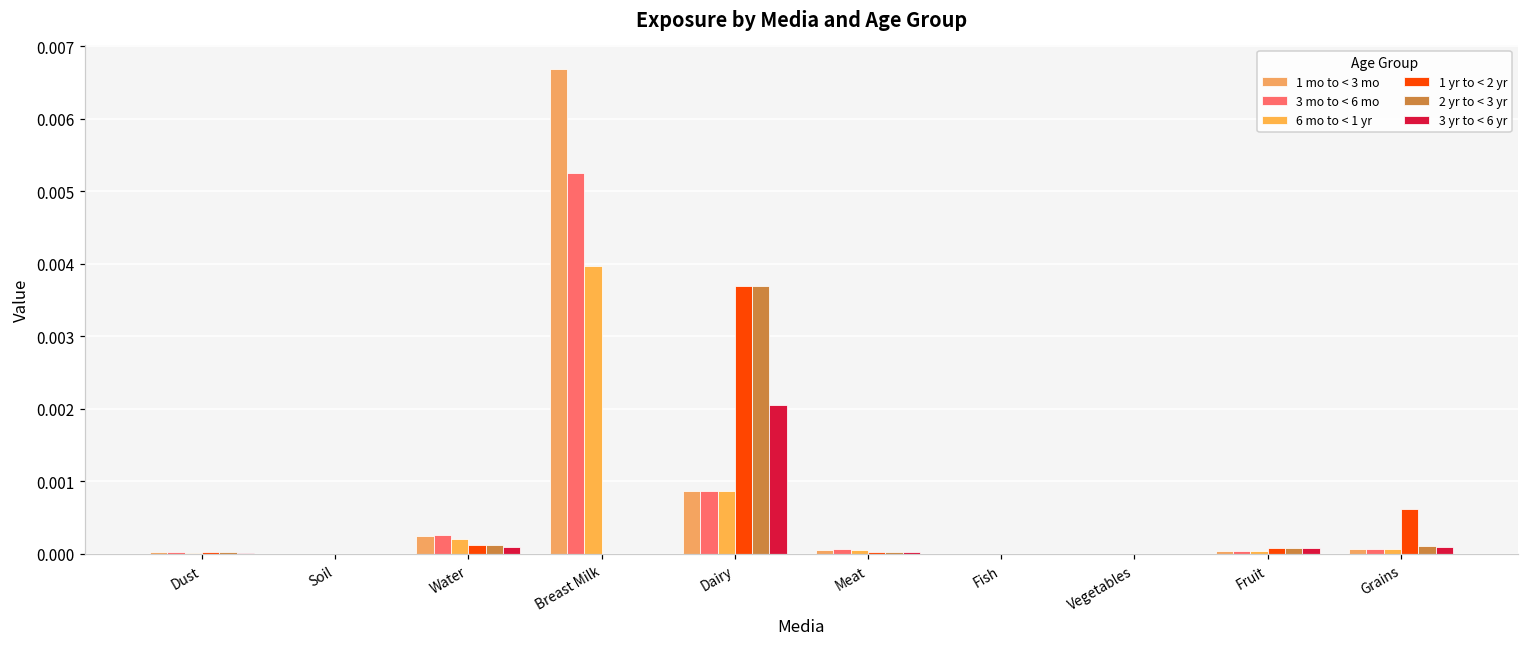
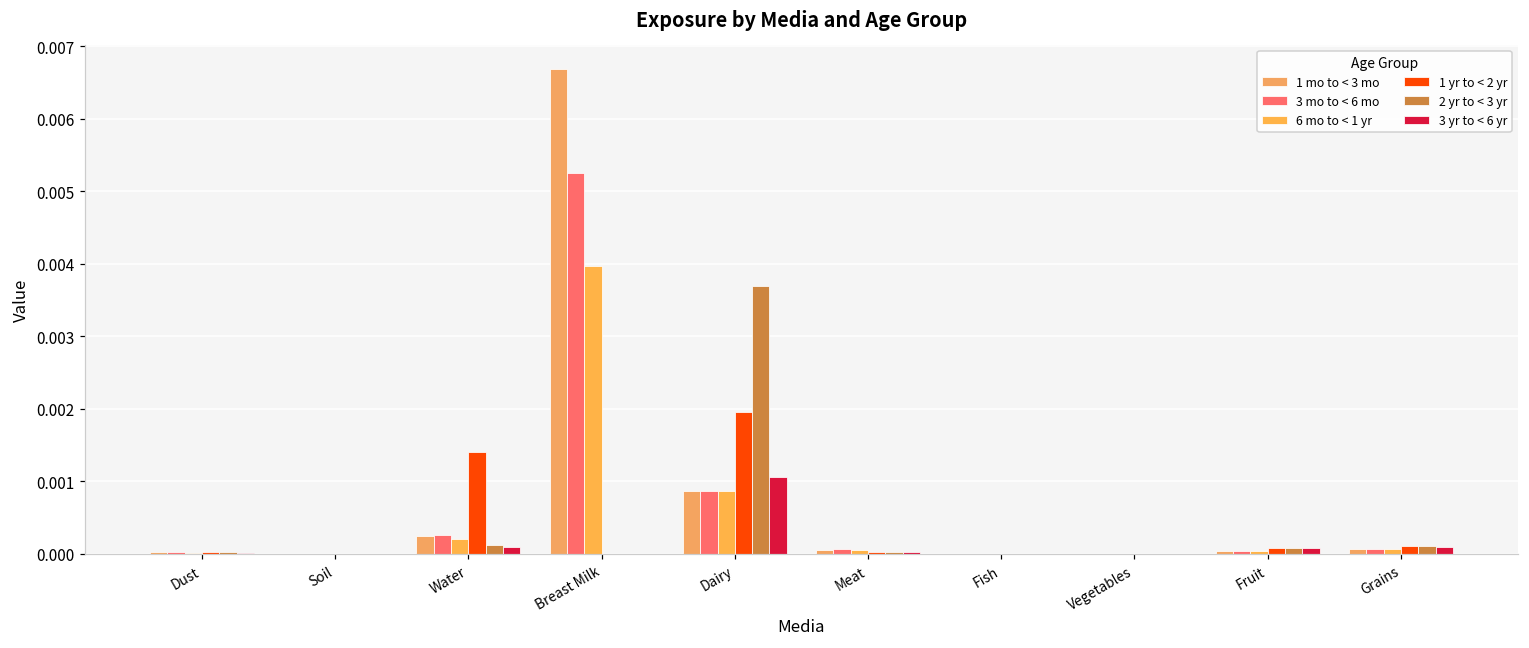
  {
    "1 yr to < 2 yr": {
-     "Water": 0.0001,
+     "Water": 0.0014,
      "Breast Milk": 0.0000,
-     "Dairy": 0.0037,
+     "Dairy": 0.0020,
      "Fruit": 0.0001,
-     "Grains": 0.0006
+     "Grains": 0.0001
    },
    "3 yr to < 6 yr": {
      "Water": 0.0001,
      "Breast Milk": 0.0000,
-     "Dairy": 0.0021,
+     "Dairy": 0.0011,
      "Fruit": 0.0001,
      "Grains": 0.0001
    }
  }
